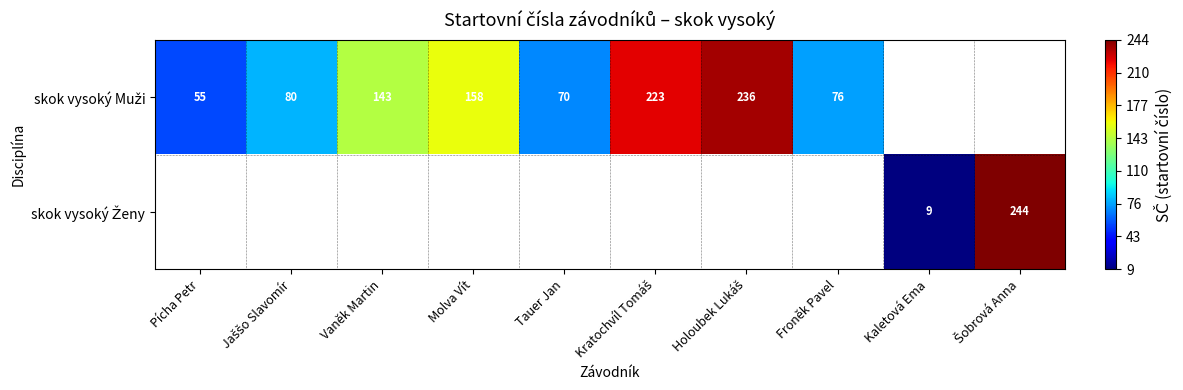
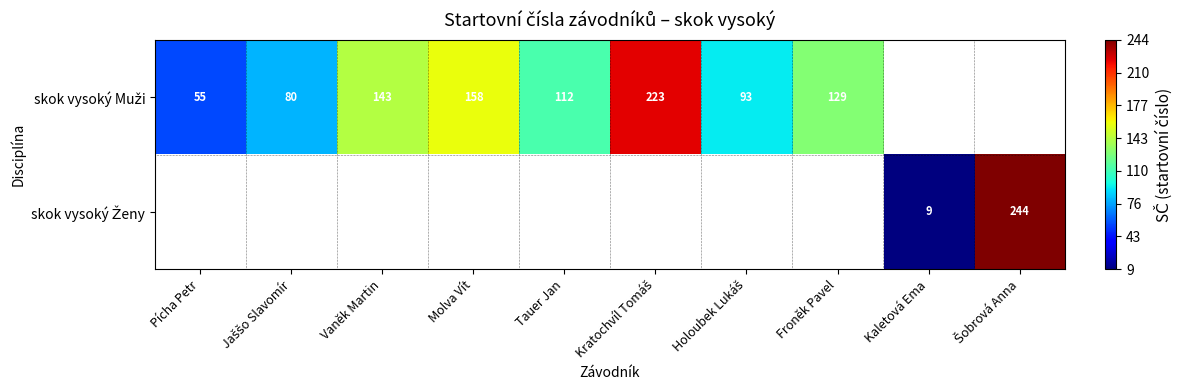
  {
    "skok vysoký Muži": {
      "Pícha Petr": 55,
      "Jaššo Slavomír": 80,
      "Vaněk Martin": 143,
      "Molva Vít": 158,
-     "Tauer Jan": 70,
+     "Tauer Jan": 112,
      "Kratochvíl Tomáš": 223,
-     "Holoubek Lukáš": 236,
-     "Froněk Pavel": 76
+     "Holoubek Lukáš": 93,
+     "Froněk Pavel": 129
    },
    "skok vysoký Ženy": {
      "Kaletová Ema": 9,
      "Šobrová Anna": 244
    }
  }
